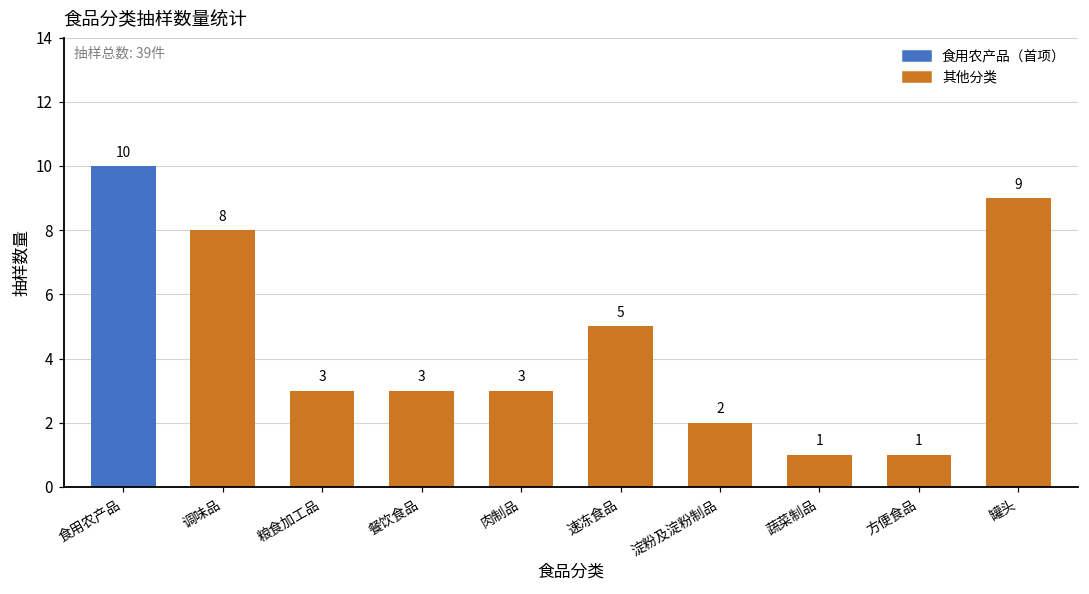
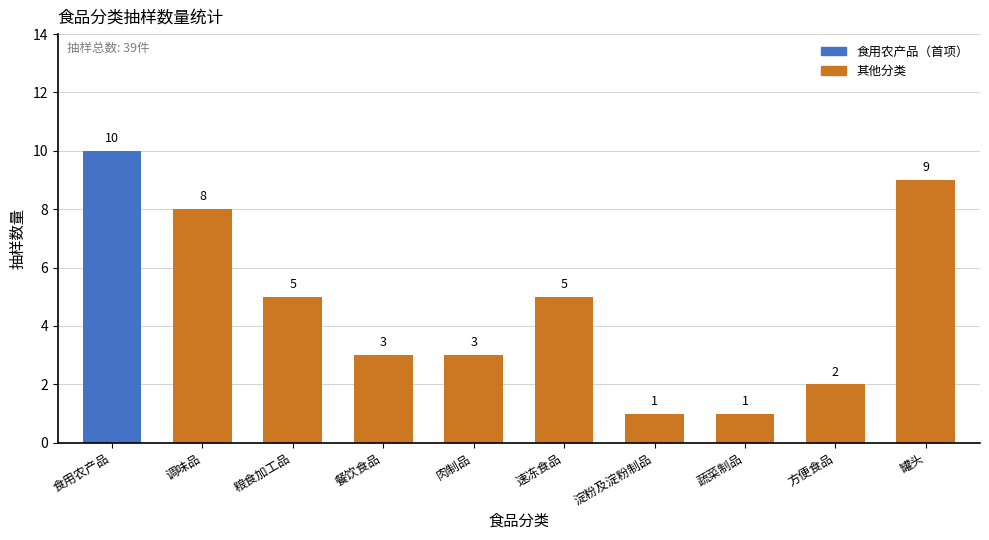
  {
    "食用农产品": 10,
    "调味品": 8,
-   "粮食加工品": 3,
+   "粮食加工品": 5,
    "餐饮食品": 3,
    "肉制品": 3,
    "速冻食品": 5,
-   "淀粉及淀粉制品": 2,
+   "淀粉及淀粉制品": 1,
    "蔬菜制品": 1,
-   "方便食品": 1,
+   "方便食品": 2,
    "罐头": 9
  }
